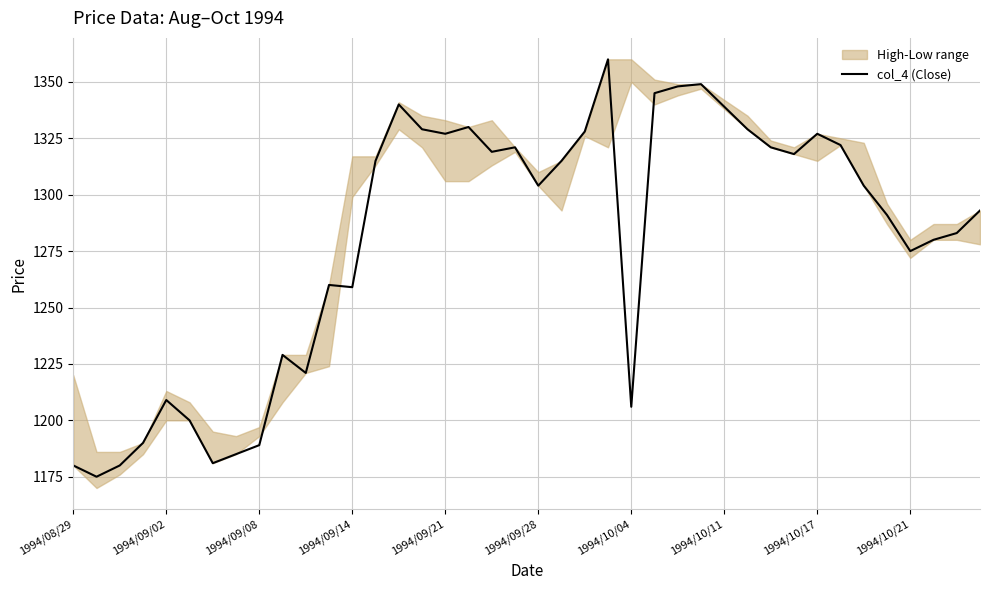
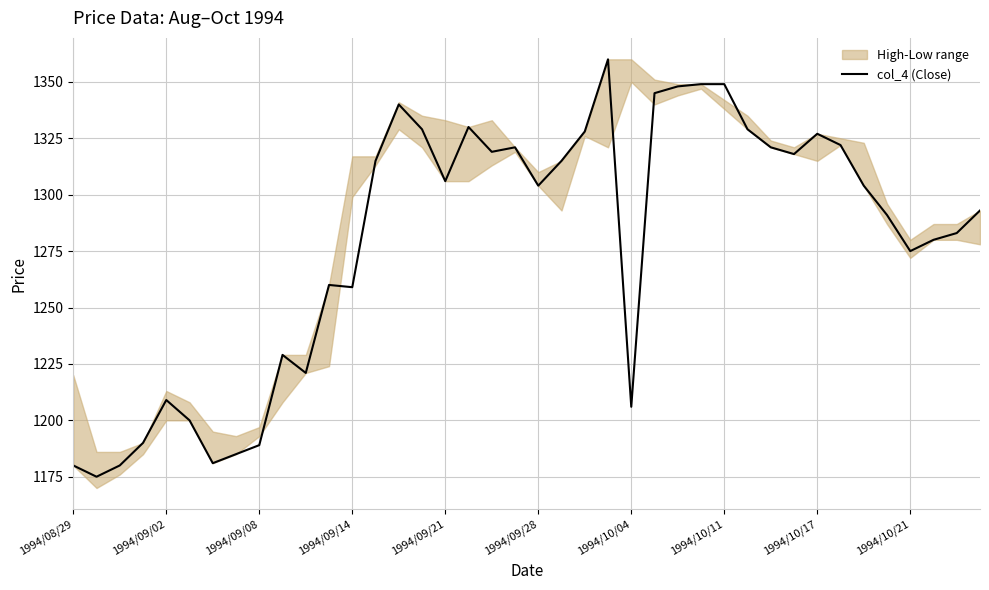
  {
    "col_4 (Close)": {
      "1994/08/29": 1180,
      "1994/09/02": 1209,
      "1994/09/08": 1189,
      "1994/09/14": 1259,
-     "1994/09/21": 1327,
+     "1994/09/21": 1306,
      "1994/09/28": 1304,
      "1994/10/04": 1206,
-     "1994/10/11": 1339,
+     "1994/10/11": 1349,
      "1994/10/21": 1275
    }
  }
